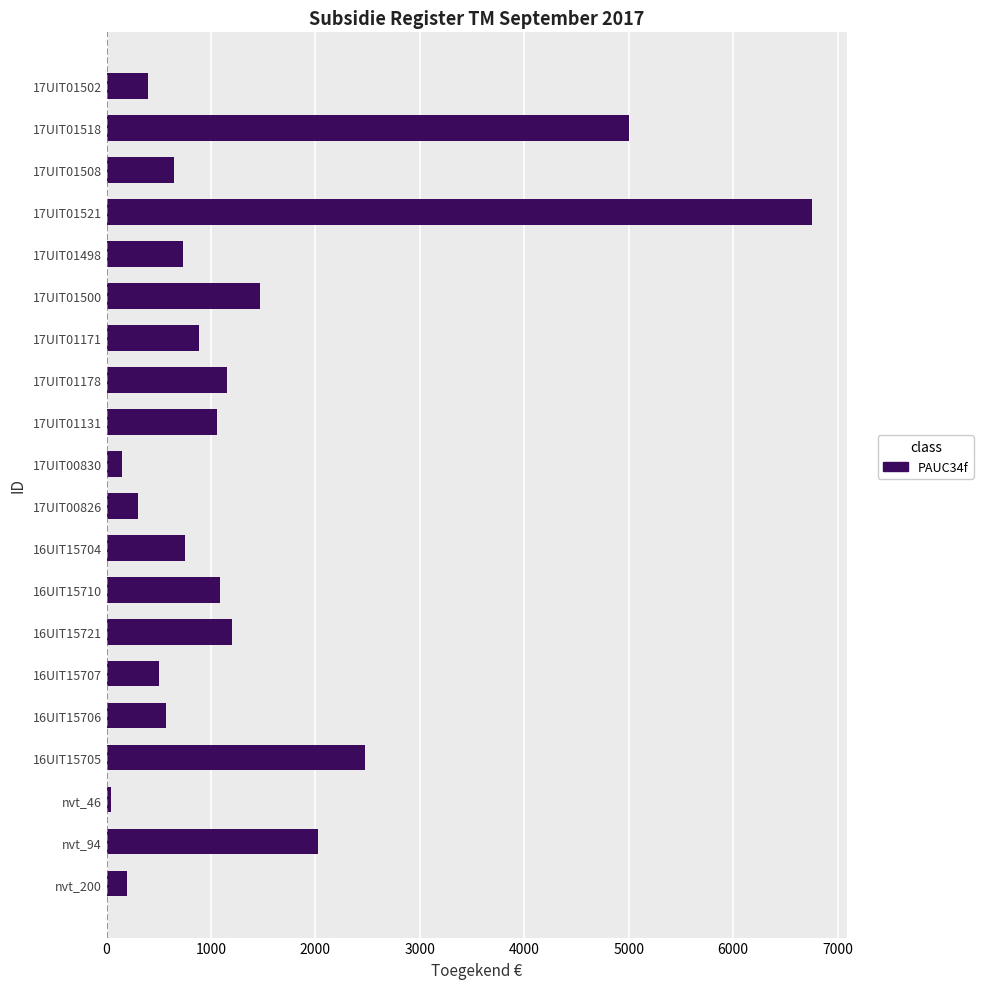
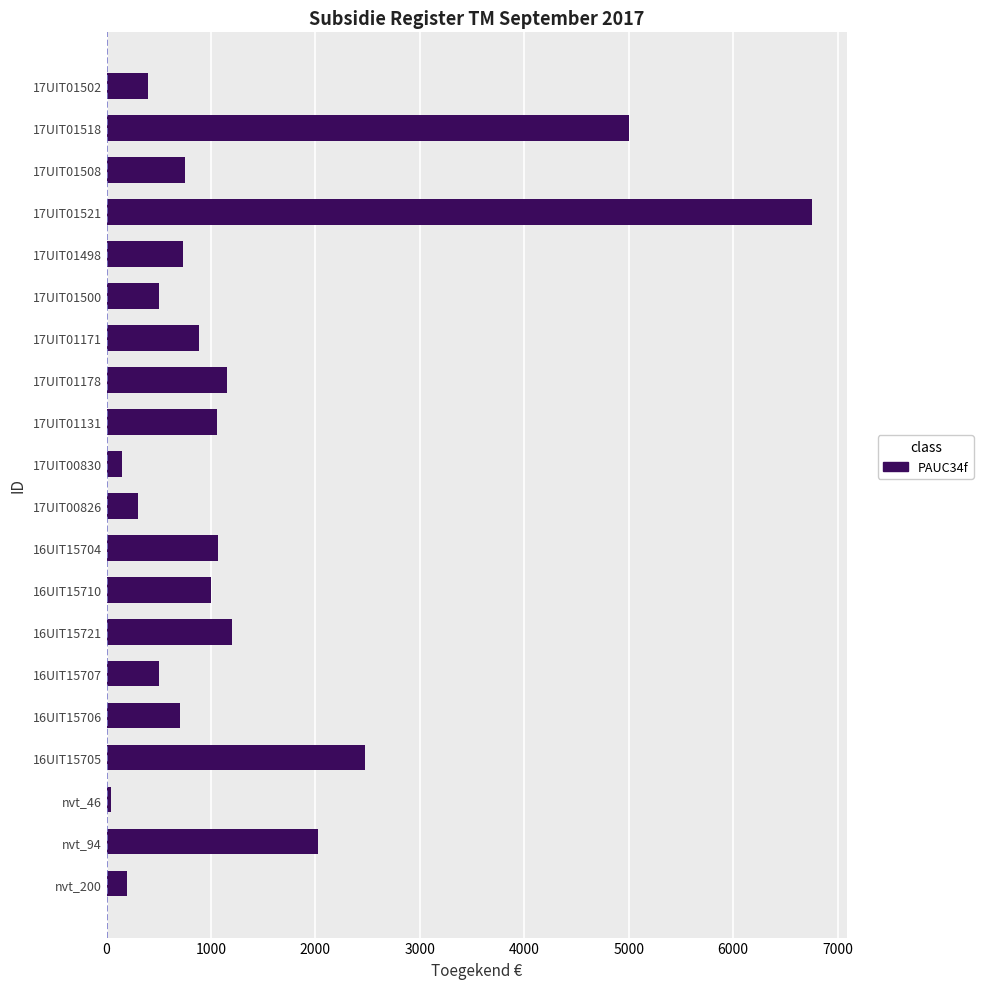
  {
    "17UIT01502": 400,
    "17UIT01518": 5000,
-   "17UIT01508": 650,
+   "17UIT01508": 750,
    "17UIT01521": 6750,
    "17UIT01498": 730,
-   "17UIT01500": 1470,
+   "17UIT01500": 500,
    "17UIT01171": 890,
    "17UIT01178": 1150,
    "17UIT01131": 1060,
    "17UIT00830": 150,
    "17UIT00826": 300,
-   "16UIT15704": 750,
-   "16UIT15710": 1090,
+   "16UIT15704": 1070,
+   "16UIT15710": 1000,
    "16UIT15721": 1200,
    "16UIT15707": 500,
-   "16UIT15706": 570,
+   "16UIT15706": 700,
    "16UIT15705": 2480,
    "nvt_46": 50,
    "nvt_94": 2030,
    "nvt_200": 200
  }
